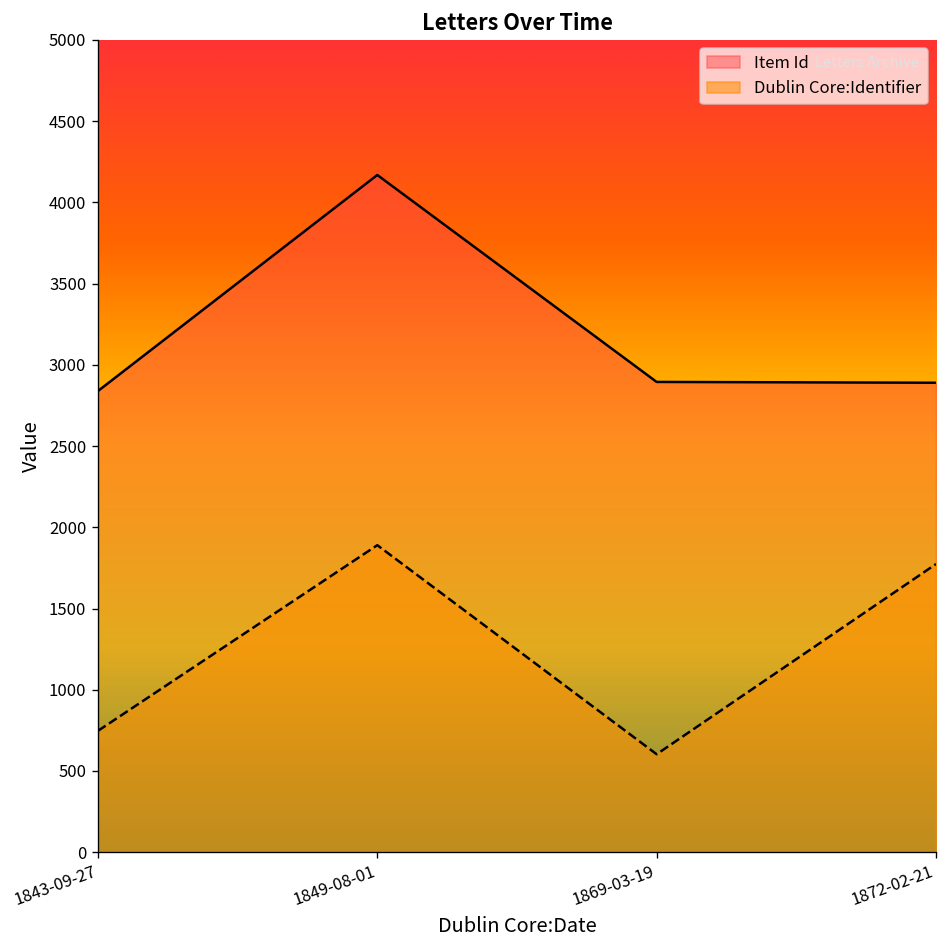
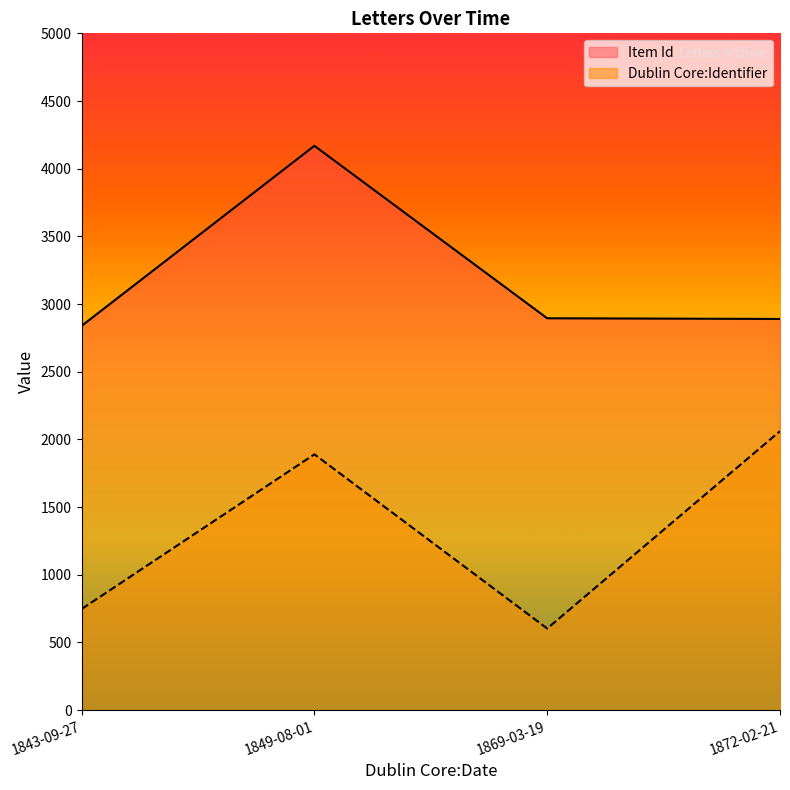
  {
    "Item Id": {
      "1843-09-27": 2840,
      "1849-08-01": 4170,
      "1869-03-19": 2900,
      "1872-02-21": 2890
    },
    "Dublin Core:Identifier": {
      "1843-09-27": 750,
      "1849-08-01": 1890,
      "1869-03-19": 600,
-     "1872-02-21": 1770
+     "1872-02-21": 2060
    }
  }
